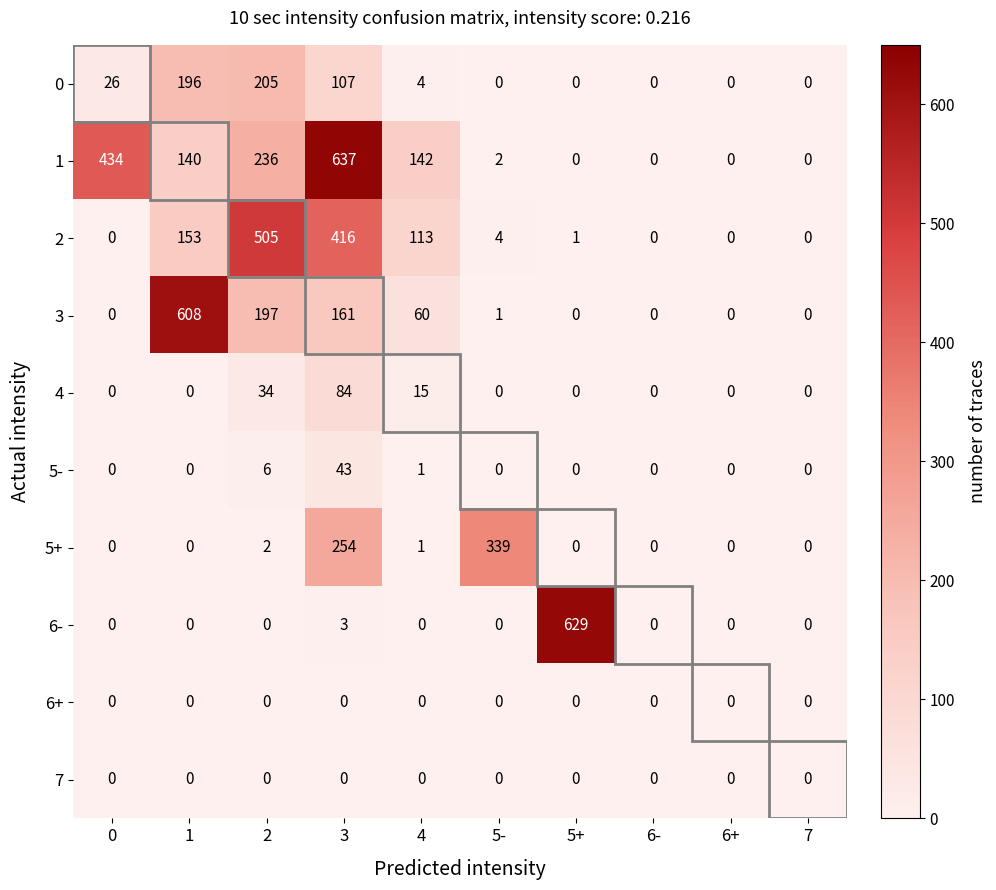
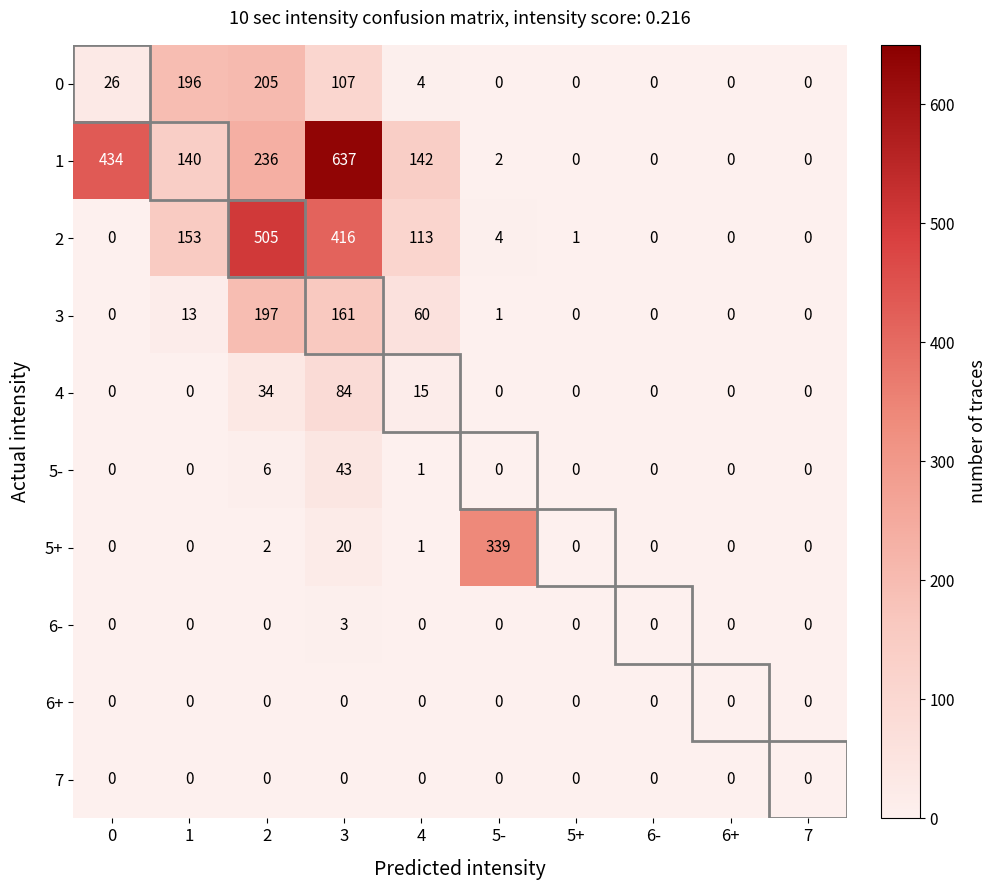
  {
    "0": {
      "0": 26,
      "1": 196,
      "2": 205,
      "3": 107,
      "4": 4,
      "5-": 0,
      "5+": 0,
      "6-": 0,
      "6+": 0,
      "7": 0
    },
    "1": {
      "0": 434,
      "1": 140,
      "2": 236,
      "3": 637,
      "4": 142,
      "5-": 2,
      "5+": 0,
      "6-": 0,
      "6+": 0,
      "7": 0
    },
    "2": {
      "0": 0,
      "1": 153,
      "2": 505,
      "3": 416,
      "4": 113,
      "5-": 4,
      "5+": 1,
      "6-": 0,
      "6+": 0,
      "7": 0
    },
    "3": {
      "0": 0,
-     "1": 608,
+     "1": 13,
      "2": 197,
      "3": 161,
      "4": 60,
      "5-": 1,
      "5+": 0,
      "6-": 0,
      "6+": 0,
      "7": 0
    },
    "4": {
      "0": 0,
      "1": 0,
      "2": 34,
      "3": 84,
      "4": 15,
      "5-": 0,
      "5+": 0,
      "6-": 0,
      "6+": 0,
      "7": 0
    },
    "5-": {
      "0": 0,
      "1": 0,
      "2": 6,
      "3": 43,
      "4": 1,
      "5-": 0,
      "5+": 0,
      "6-": 0,
      "6+": 0,
      "7": 0
    },
    "5+": {
      "0": 0,
      "1": 0,
      "2": 2,
-     "3": 254,
+     "3": 20,
      "4": 1,
      "5-": 339,
      "5+": 0,
      "6-": 0,
      "6+": 0,
      "7": 0
    },
    "6-": {
      "0": 0,
      "1": 0,
      "2": 0,
      "3": 3,
      "4": 0,
      "5-": 0,
-     "5+": 629,
+     "5+": 0,
      "6-": 0,
      "6+": 0,
      "7": 0
    },
    "6+": {
      "0": 0,
      "1": 0,
      "2": 0,
      "3": 0,
      "4": 0,
      "5-": 0,
      "5+": 0,
      "6-": 0,
      "6+": 0,
      "7": 0
    },
    "7": {
      "0": 0,
      "1": 0,
      "2": 0,
      "3": 0,
      "4": 0,
      "5-": 0,
      "5+": 0,
      "6-": 0,
      "6+": 0,
      "7": 0
    }
  }
